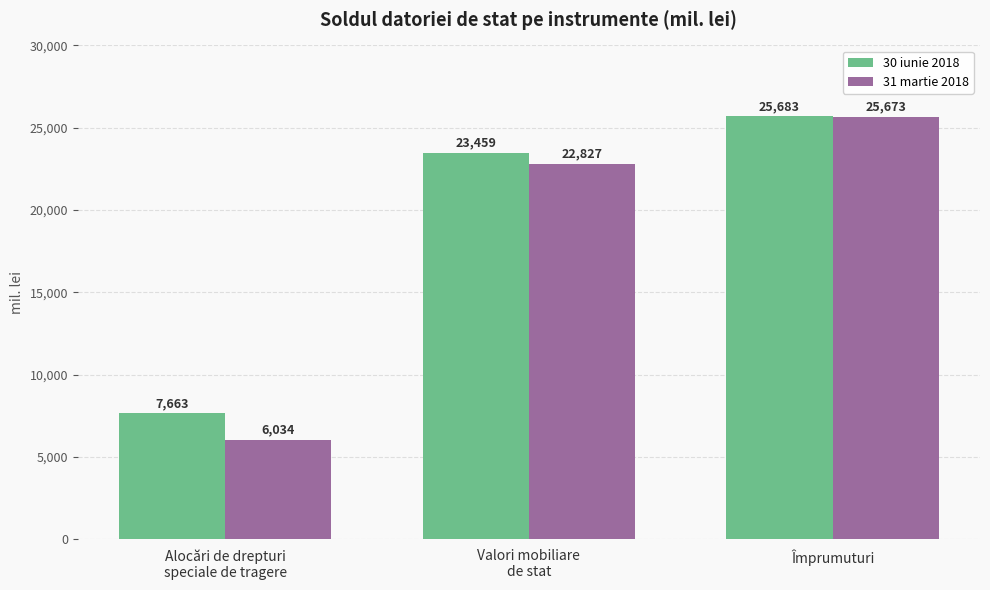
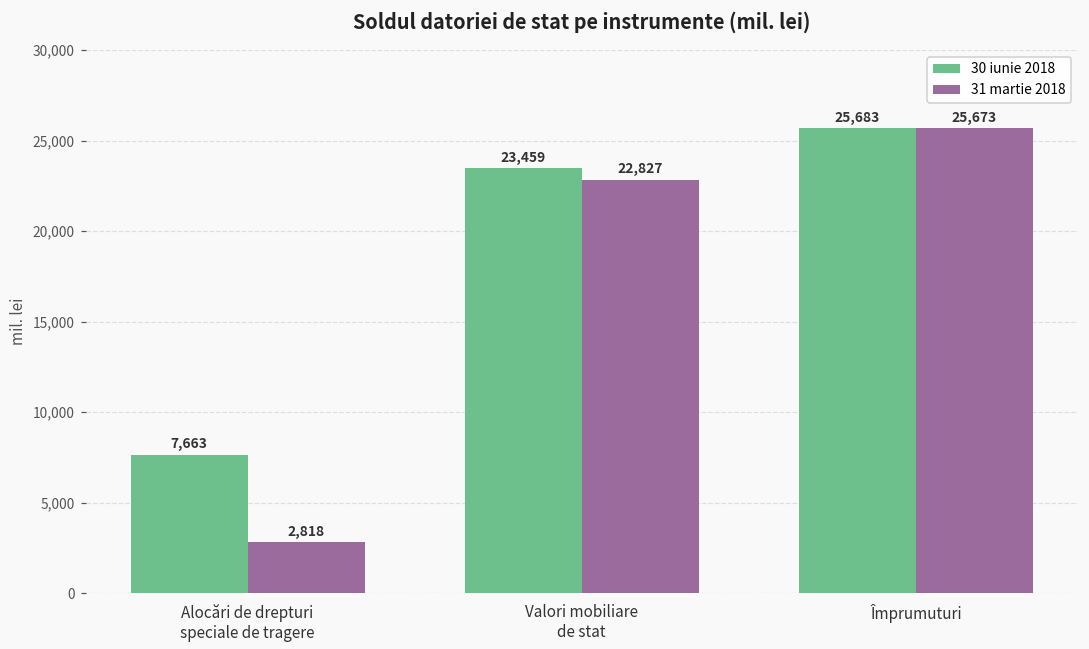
  {
    "30 iunie 2018": {
      "Alocări de drepturi speciale de tragere": "7,663",
      "Valori mobiliare de stat": "23,459",
      "Împrumuturi": "25,683"
    },
    "31 martie 2018": {
-     "Alocări de drepturi speciale de tragere": "6,034",
+     "Alocări de drepturi speciale de tragere": "2,818",
      "Valori mobiliare de stat": "22,827",
      "Împrumuturi": "25,673"
    }
  }
